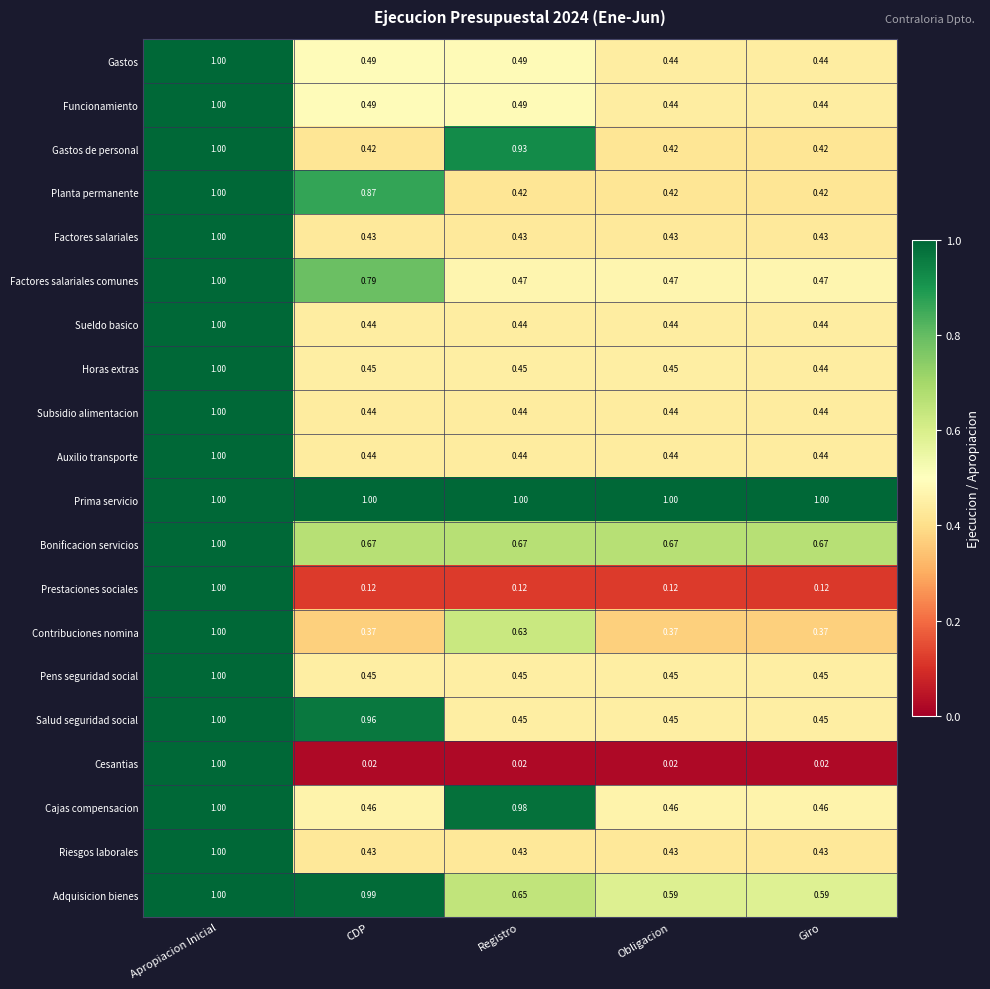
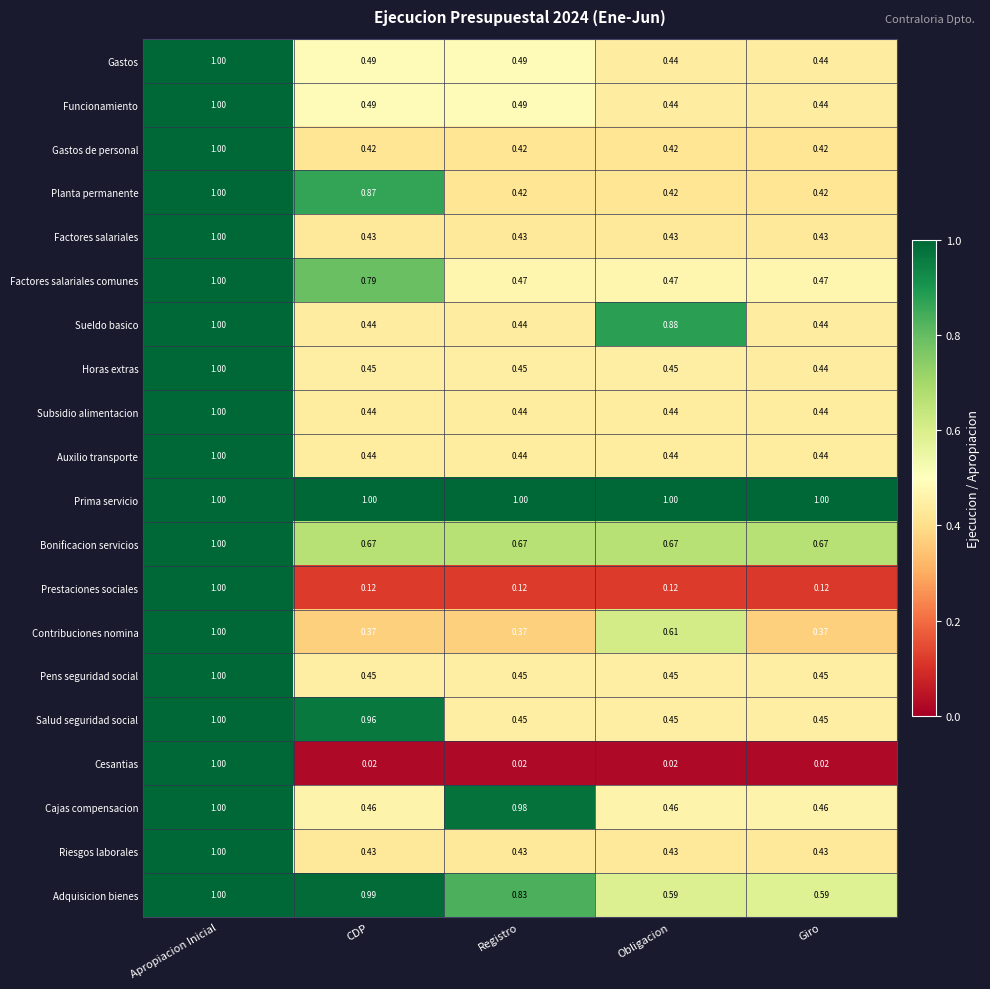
  {
    "Gastos": {
      "Apropiacion Inicial": 1.00,
      "CDP": 0.49,
      "Registro": 0.49,
      "Obligacion": 0.44,
      "Giro": 0.44
    },
    "Funcionamiento": {
      "Apropiacion Inicial": 1.00,
      "CDP": 0.49,
      "Registro": 0.49,
      "Obligacion": 0.44,
      "Giro": 0.44
    },
    "Gastos de personal": {
      "Apropiacion Inicial": 1.00,
      "CDP": 0.42,
-     "Registro": 0.93,
+     "Registro": 0.42,
      "Obligacion": 0.42,
      "Giro": 0.42
    },
    "Planta permanente": {
      "Apropiacion Inicial": 1.00,
      "CDP": 0.87,
      "Registro": 0.42,
      "Obligacion": 0.42,
      "Giro": 0.42
    },
    "Factores salariales": {
      "Apropiacion Inicial": 1.00,
      "CDP": 0.43,
      "Registro": 0.43,
      "Obligacion": 0.43,
      "Giro": 0.43
    },
    "Factores salariales comunes": {
      "Apropiacion Inicial": 1.00,
      "CDP": 0.79,
      "Registro": 0.47,
      "Obligacion": 0.47,
      "Giro": 0.47
    },
    "Sueldo basico": {
      "Apropiacion Inicial": 1.00,
      "CDP": 0.44,
      "Registro": 0.44,
-     "Obligacion": 0.44,
+     "Obligacion": 0.88,
      "Giro": 0.44
    },
    "Horas extras": {
      "Apropiacion Inicial": 1.00,
      "CDP": 0.45,
      "Registro": 0.45,
      "Obligacion": 0.45,
      "Giro": 0.44
    },
    "Subsidio alimentacion": {
      "Apropiacion Inicial": 1.00,
      "CDP": 0.44,
      "Registro": 0.44,
      "Obligacion": 0.44,
      "Giro": 0.44
    },
    "Auxilio transporte": {
      "Apropiacion Inicial": 1.00,
      "CDP": 0.44,
      "Registro": 0.44,
      "Obligacion": 0.44,
      "Giro": 0.44
    },
    "Prima servicio": {
      "Apropiacion Inicial": 1.00,
      "CDP": 1.00,
      "Registro": 1.00,
      "Obligacion": 1.00,
      "Giro": 1.00
    },
    "Bonificacion servicios": {
      "Apropiacion Inicial": 1.00,
      "CDP": 0.67,
      "Registro": 0.67,
      "Obligacion": 0.67,
      "Giro": 0.67
    },
    "Prestaciones sociales": {
      "Apropiacion Inicial": 1.00,
      "CDP": 0.12,
      "Registro": 0.12,
      "Obligacion": 0.12,
      "Giro": 0.12
    },
    "Contribuciones nomina": {
      "Apropiacion Inicial": 1.00,
      "CDP": 0.37,
-     "Registro": 0.63,
-     "Obligacion": 0.37,
+     "Registro": 0.37,
+     "Obligacion": 0.61,
      "Giro": 0.37
    },
    "Pens seguridad social": {
      "Apropiacion Inicial": 1.00,
      "CDP": 0.45,
      "Registro": 0.45,
      "Obligacion": 0.45,
      "Giro": 0.45
    },
    "Salud seguridad social": {
      "Apropiacion Inicial": 1.00,
      "CDP": 0.96,
      "Registro": 0.45,
      "Obligacion": 0.45,
      "Giro": 0.45
    },
    "Cesantias": {
      "Apropiacion Inicial": 1.00,
      "CDP": 0.02,
      "Registro": 0.02,
      "Obligacion": 0.02,
      "Giro": 0.02
    },
    "Cajas compensacion": {
      "Apropiacion Inicial": 1.00,
      "CDP": 0.46,
      "Registro": 0.98,
      "Obligacion": 0.46,
      "Giro": 0.46
    },
    "Riesgos laborales": {
      "Apropiacion Inicial": 1.00,
      "CDP": 0.43,
      "Registro": 0.43,
      "Obligacion": 0.43,
      "Giro": 0.43
    },
    "Adquisicion bienes": {
      "Apropiacion Inicial": 1.00,
      "CDP": 0.99,
-     "Registro": 0.65,
+     "Registro": 0.83,
      "Obligacion": 0.59,
      "Giro": 0.59
    }
  }
